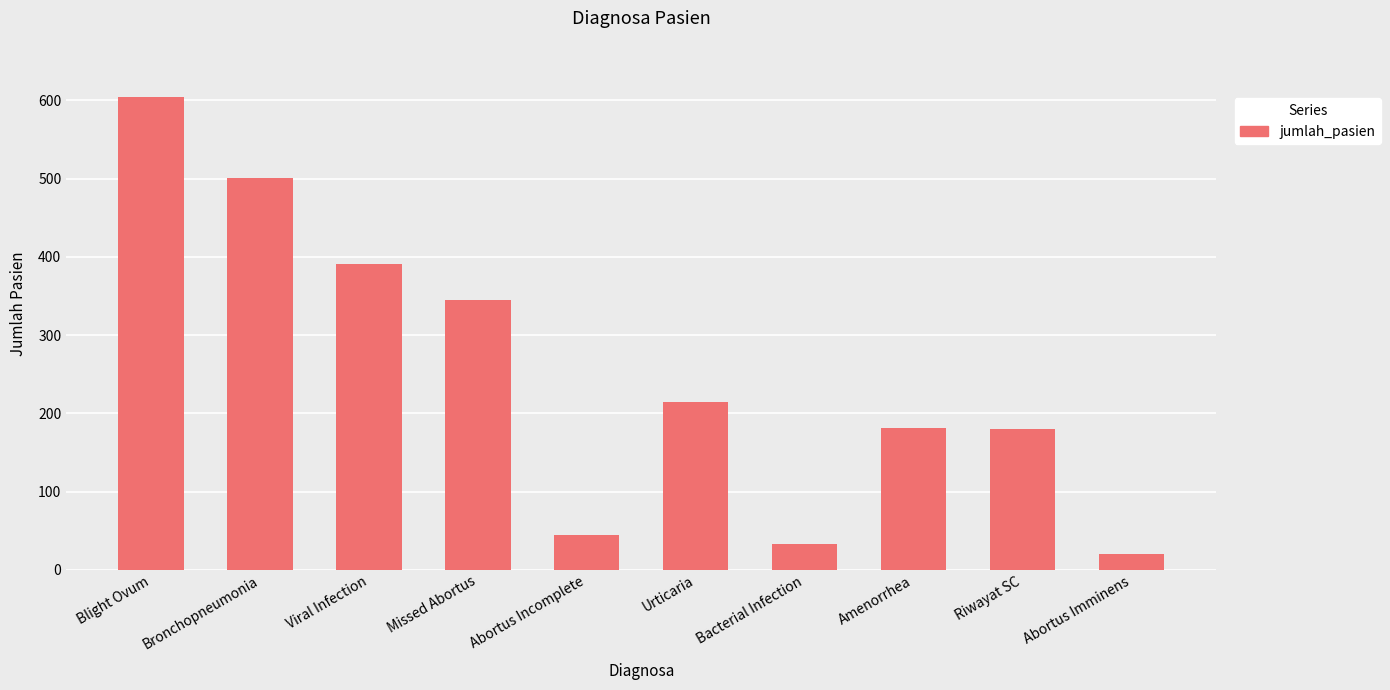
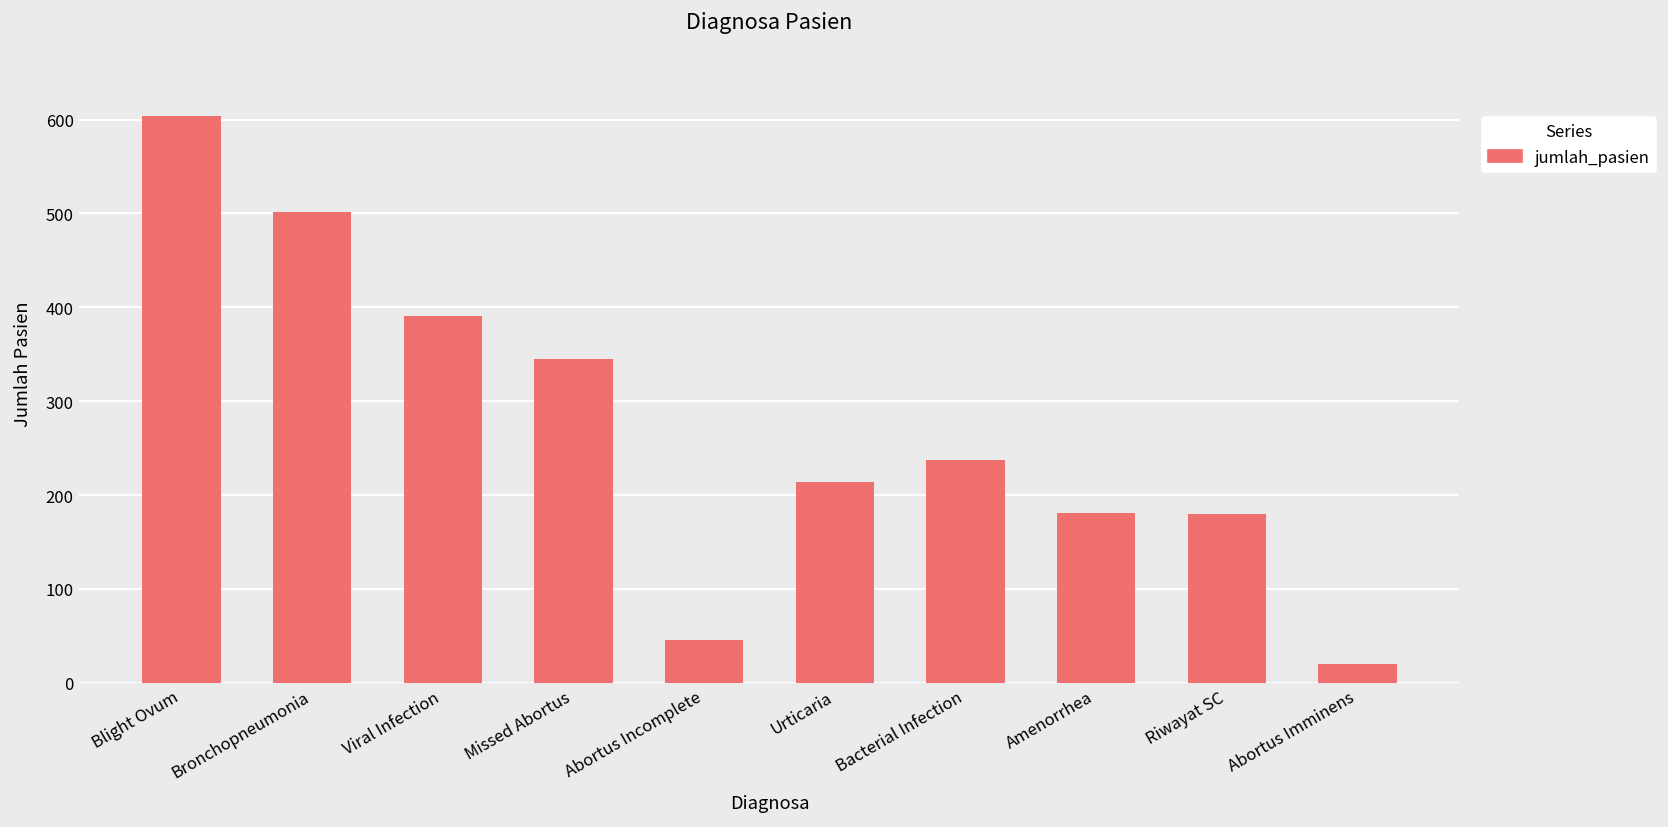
  {
    "Blight Ovum": 600,
    "Bronchopneumonia": 500,
    "Viral Infection": 390,
    "Missed Abortus": 350,
    "Abortus Incomplete": 50,
    "Urticaria": 210,
-   "Bacterial Infection": 30,
+   "Bacterial Infection": 240,
    "Amenorrhea": 180,
    "Riwayat SC": 180,
    "Abortus Imminens": 20
  }
